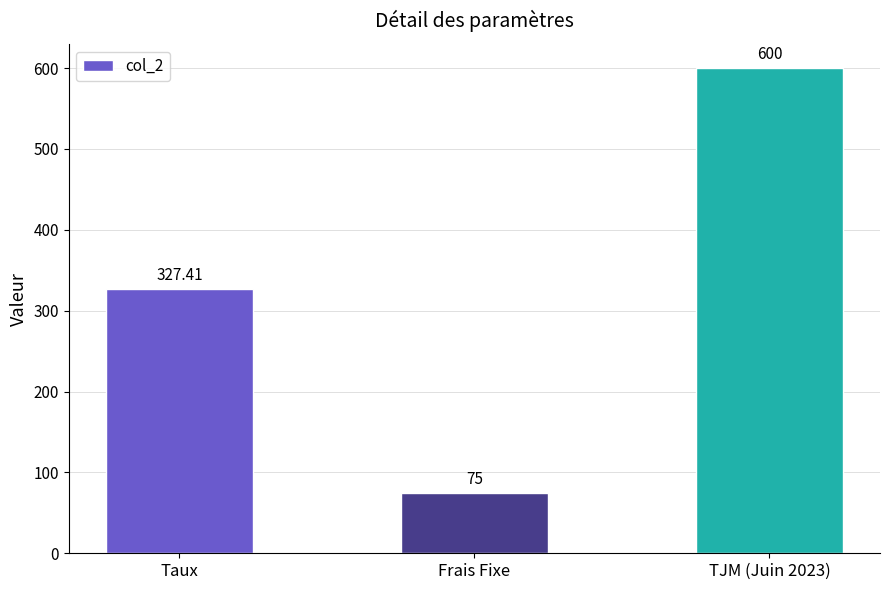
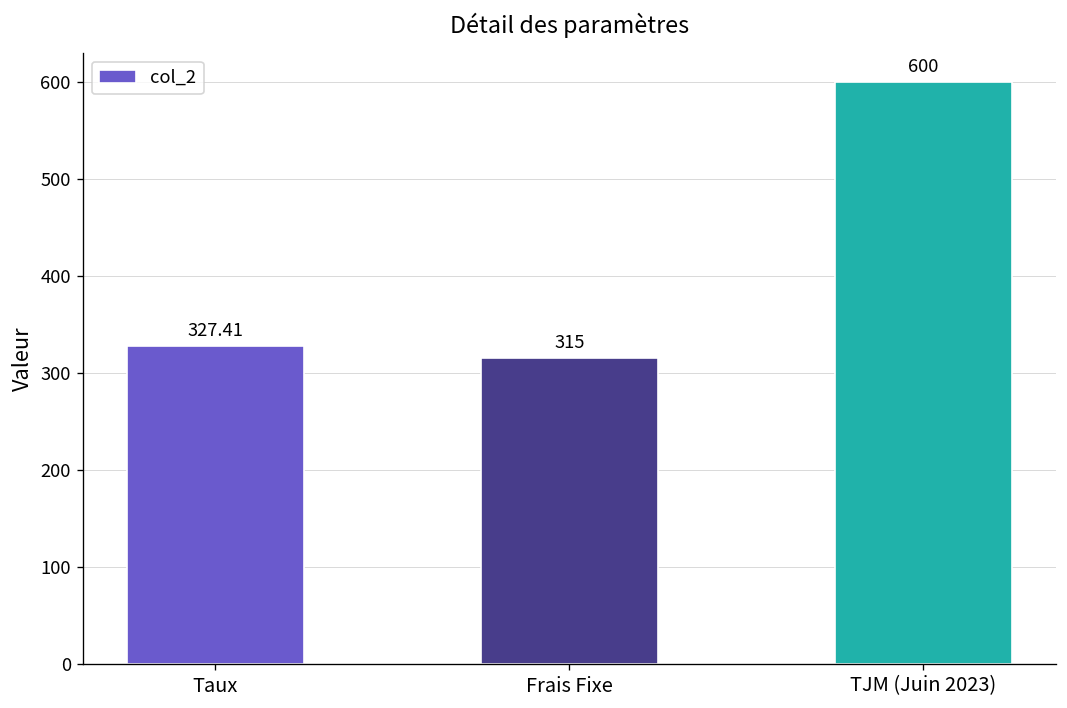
  {
    "Taux": 327.41,
-   "Frais Fixe": 75,
+   "Frais Fixe": 315,
    "TJM (Juin 2023)": 600
  }
